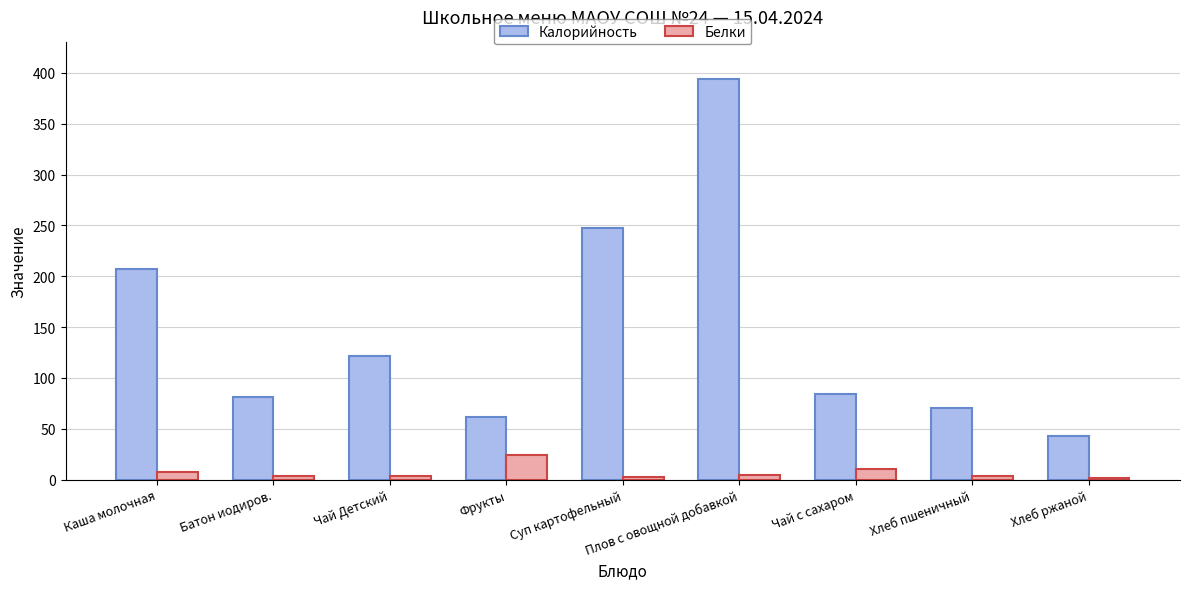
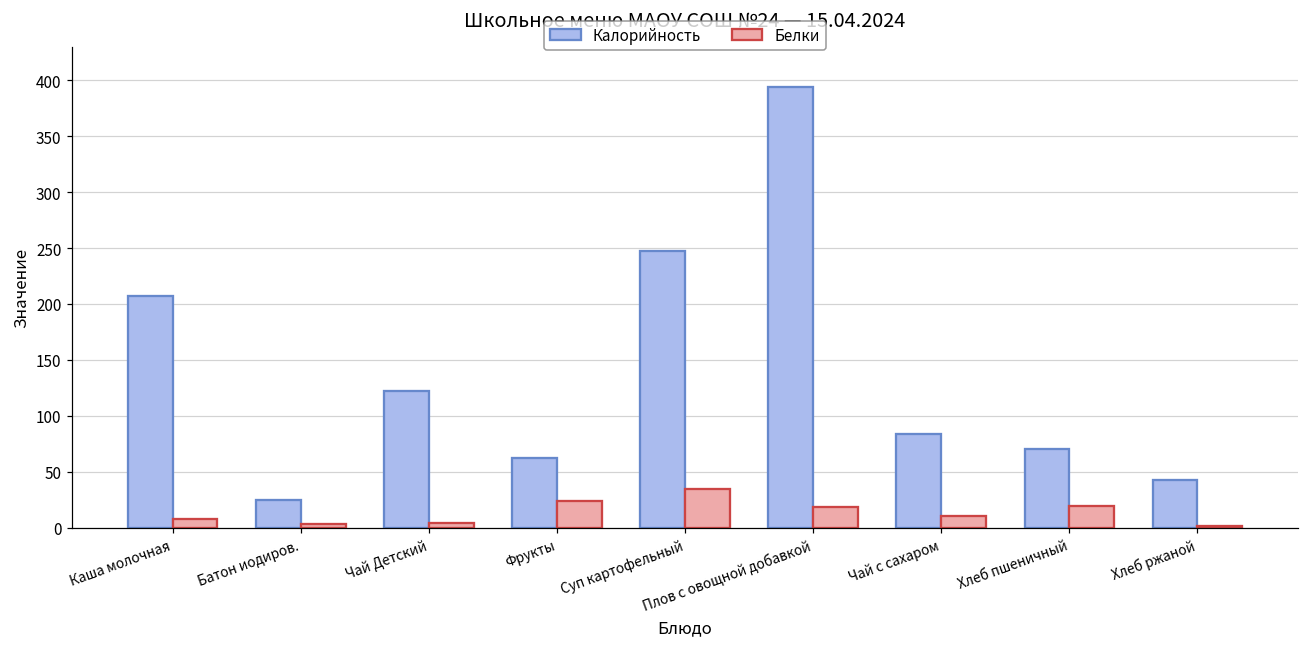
  {
    "Калорийность": {
      "Каша молочная": 207,
-     "Батон иодиров.": 81,
+     "Батон иодиров.": 24,
      "Чай Детский": 122,
      "Фрукты": 62,
      "Суп картофельный": 247,
      "Плов с овощной добавкой": 394,
      "Чай с сахаром": 84,
      "Хлеб пшеничный": 71,
      "Хлеб ржаной": 42
    },
    "Белки": {
      "Каша молочная": 8,
      "Батон иодиров.": 3,
      "Чай Детский": 4,
      "Фрукты": 24,
-     "Суп картофельный": 3,
-     "Плов с овощной добавкой": 5,
+     "Суп картофельный": 35,
+     "Плов с овощной добавкой": 19,
      "Чай с сахаром": 10,
-     "Хлеб пшеничный": 3
+     "Хлеб пшеничный": 19
    }
  }
